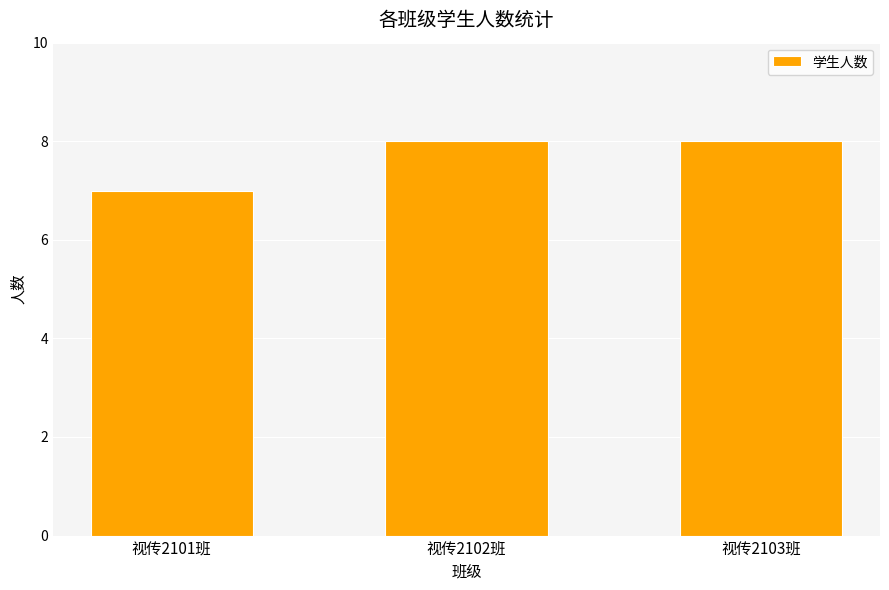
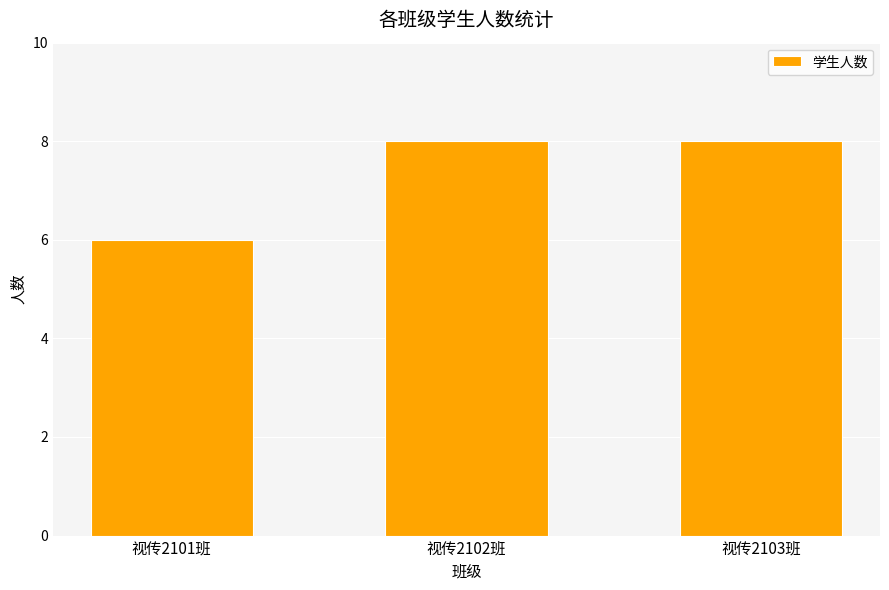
  {
-   "视传2101班": 7,
+   "视传2101班": 6,
    "视传2102班": 8,
    "视传2103班": 8
  }
